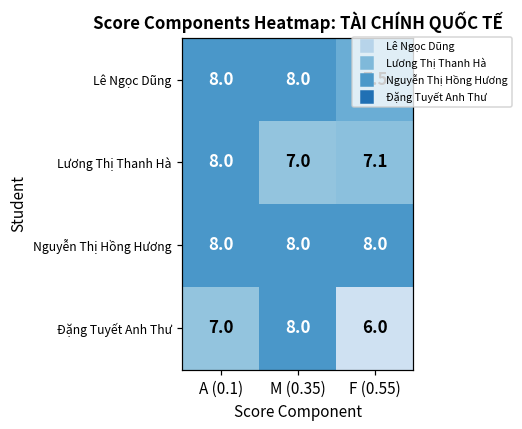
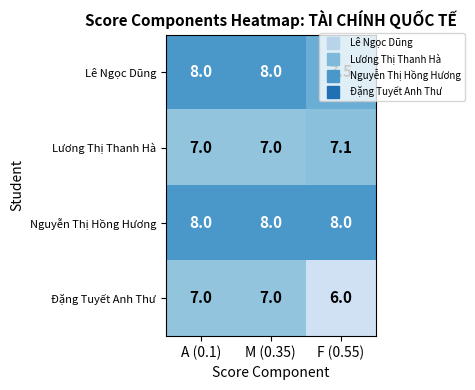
  {
    "Lê Ngọc Dũng": {
      "A (0.1)": 8.0,
      "M (0.35)": 8.0
    },
    "Lương Thị Thanh Hà": {
-     "A (0.1)": 8.0,
+     "A (0.1)": 7.0,
      "M (0.35)": 7.0,
      "F (0.55)": 7.1
    },
    "Nguyễn Thị Hồng Hương": {
      "A (0.1)": 8.0,
      "M (0.35)": 8.0,
      "F (0.55)": 8.0
    },
    "Đặng Tuyết Anh Thư": {
      "A (0.1)": 7.0,
-     "M (0.35)": 8.0,
+     "M (0.35)": 7.0,
      "F (0.55)": 6.0
    }
  }
